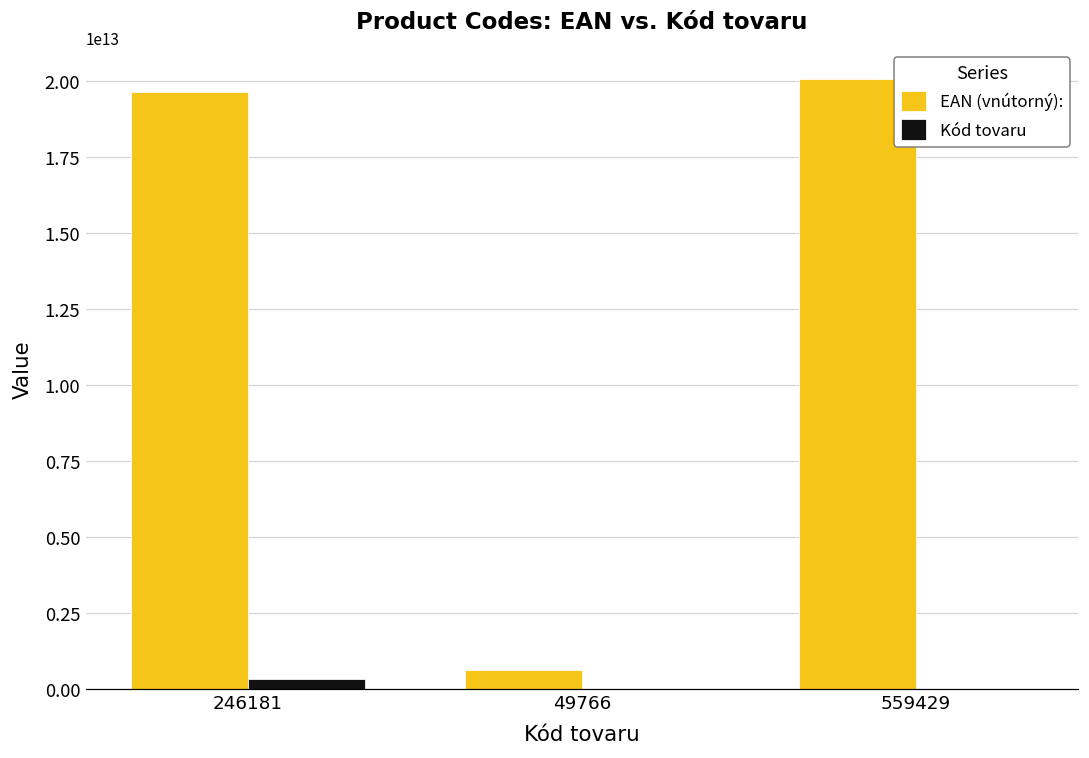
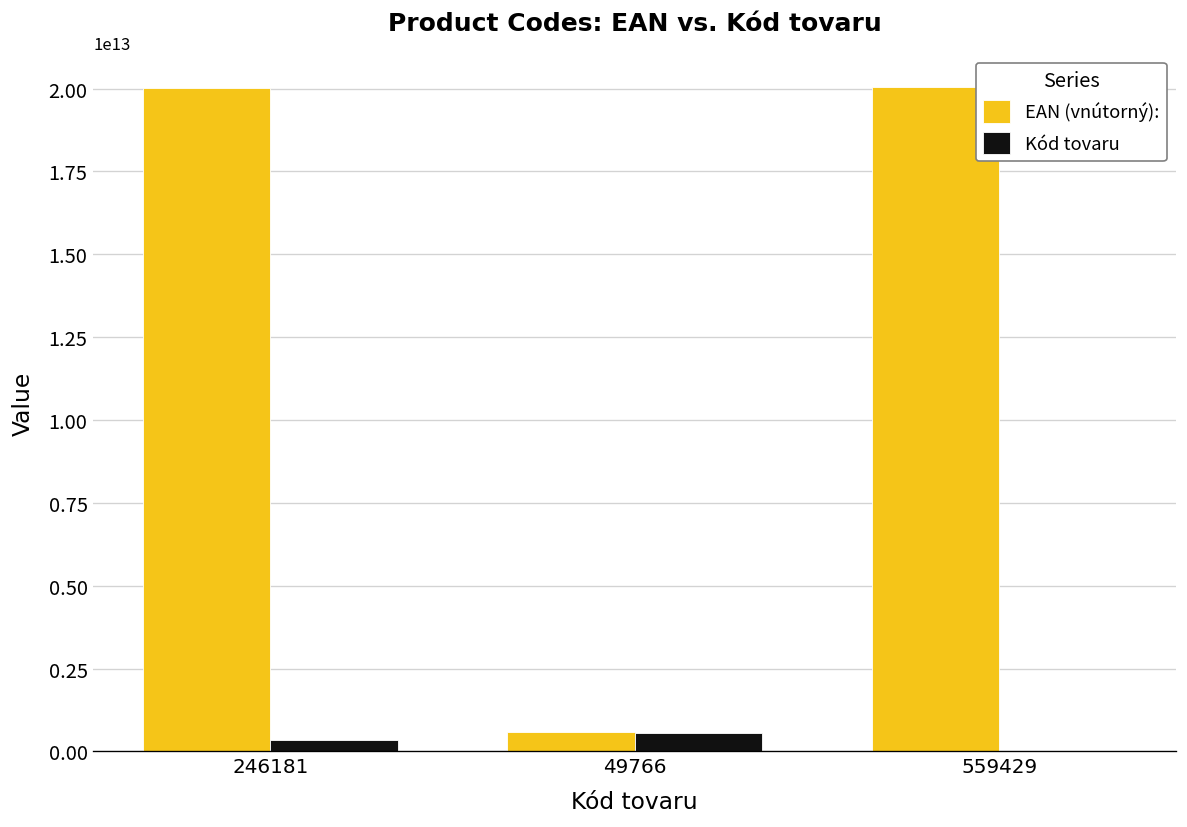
  {
    "EAN (vnútorný):": {
-     "246181": 19600000000000,
+     "246181": 20000000000000,
      "49766": 600000000000,
      "559429": 20100000000000
    },
    "Kód tovaru": {
      "246181": 300000000000,
-     "49766": 0
+     "49766": 500000000000
    }
  }
